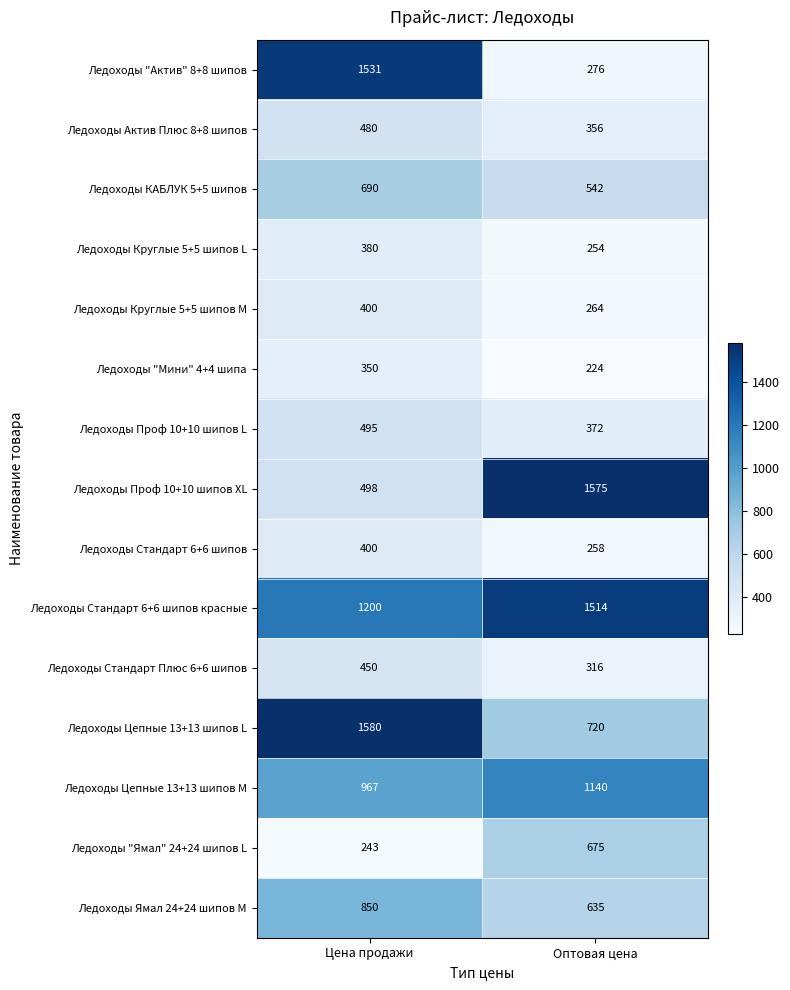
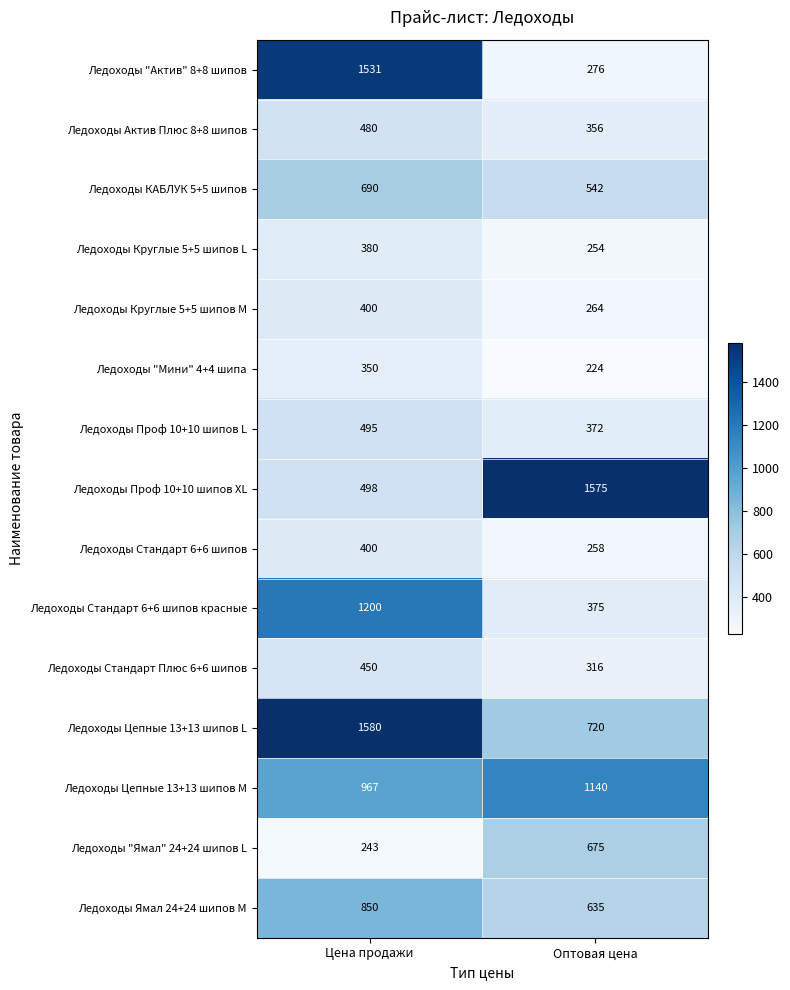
  {
    "Ледоходы \"Актив\" 8+8 шипов": {
      "Цена продажи": 1531,
      "Оптовая цена": 276
    },
    "Ледоходы Актив Плюс 8+8 шипов": {
      "Цена продажи": 480,
      "Оптовая цена": 356
    },
    "Ледоходы КАБЛУК 5+5 шипов": {
      "Цена продажи": 690,
      "Оптовая цена": 542
    },
    "Ледоходы Круглые 5+5 шипов L": {
      "Цена продажи": 380,
      "Оптовая цена": 254
    },
    "Ледоходы Круглые 5+5 шипов M": {
      "Цена продажи": 400,
      "Оптовая цена": 264
    },
    "Ледоходы \"Мини\" 4+4 шипа": {
      "Цена продажи": 350,
      "Оптовая цена": 224
    },
    "Ледоходы Проф 10+10 шипов L": {
      "Цена продажи": 495,
      "Оптовая цена": 372
    },
    "Ледоходы Проф 10+10 шипов XL": {
      "Цена продажи": 498,
      "Оптовая цена": 1575
    },
    "Ледоходы Стандарт 6+6 шипов": {
      "Цена продажи": 400,
      "Оптовая цена": 258
    },
    "Ледоходы Стандарт 6+6 шипов красные": {
      "Цена продажи": 1200,
-     "Оптовая цена": 1514
+     "Оптовая цена": 375
    },
    "Ледоходы Стандарт Плюс 6+6 шипов": {
      "Цена продажи": 450,
      "Оптовая цена": 316
    },
    "Ледоходы Цепные 13+13 шипов L": {
      "Цена продажи": 1580,
      "Оптовая цена": 720
    },
    "Ледоходы Цепные 13+13 шипов M": {
      "Цена продажи": 967,
      "Оптовая цена": 1140
    },
    "Ледоходы \"Ямал\" 24+24 шипов L": {
      "Цена продажи": 243,
      "Оптовая цена": 675
    },
    "Ледоходы Ямал 24+24 шипов M": {
      "Цена продажи": 850,
      "Оптовая цена": 635
    }
  }
